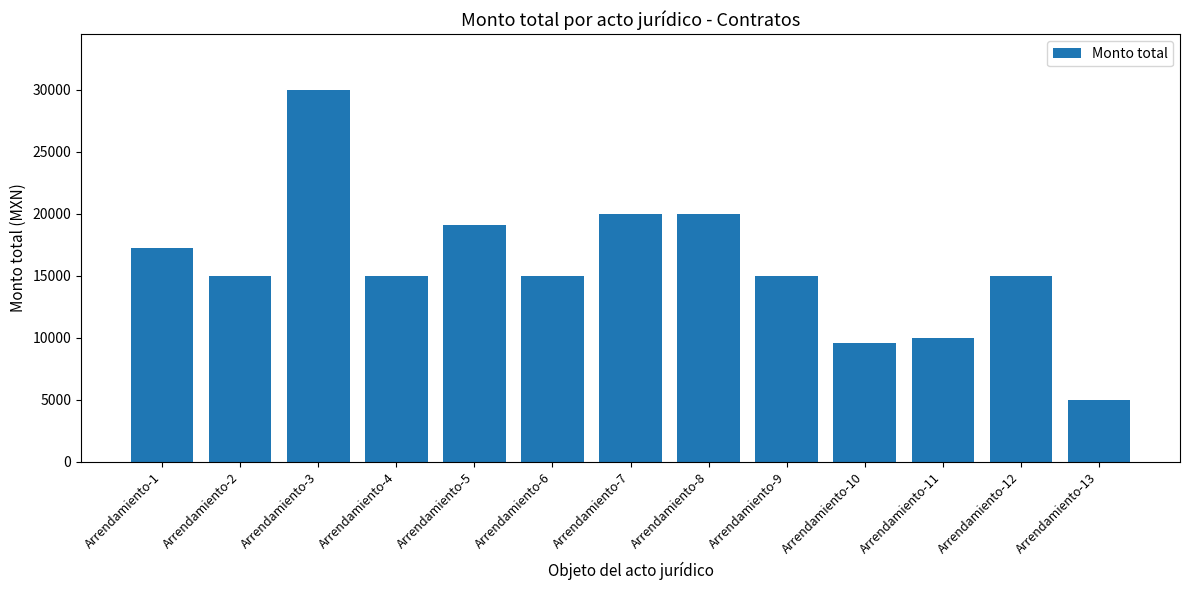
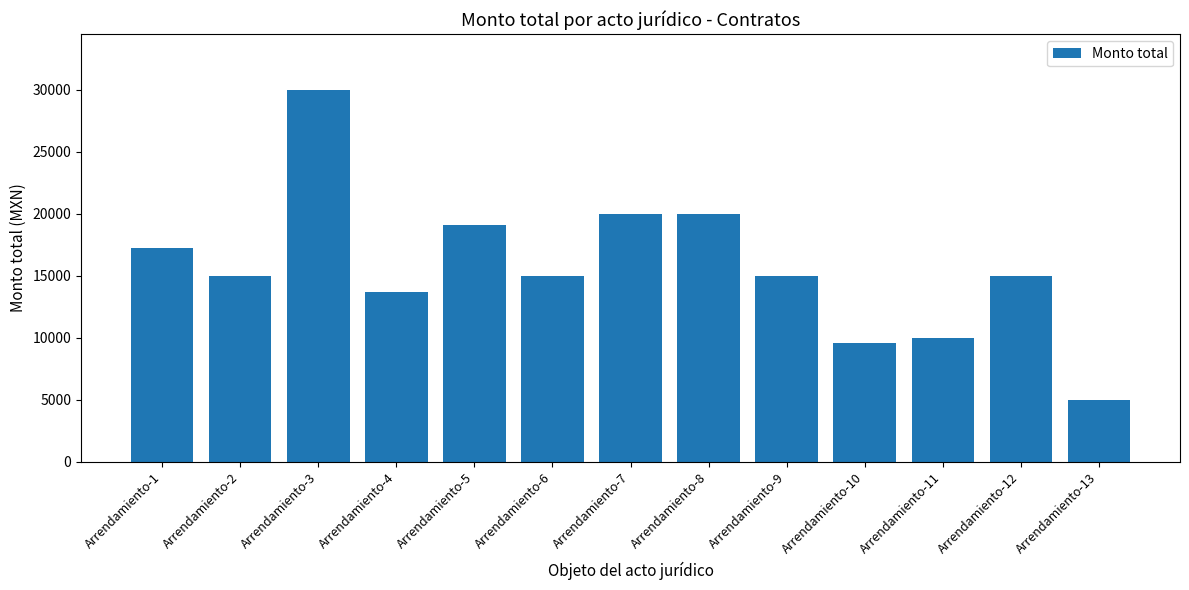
  {
    "Arrendamiento-1": 17200,
    "Arrendamiento-2": 15000,
    "Arrendamiento-3": 30000,
-   "Arrendamiento-4": 15000,
+   "Arrendamiento-4": 13700,
    "Arrendamiento-5": 19100,
    "Arrendamiento-6": 15000,
    "Arrendamiento-7": 20000,
    "Arrendamiento-8": 20000,
    "Arrendamiento-9": 15000,
    "Arrendamiento-10": 9600,
    "Arrendamiento-11": 10000,
    "Arrendamiento-12": 15000,
    "Arrendamiento-13": 5000
  }
